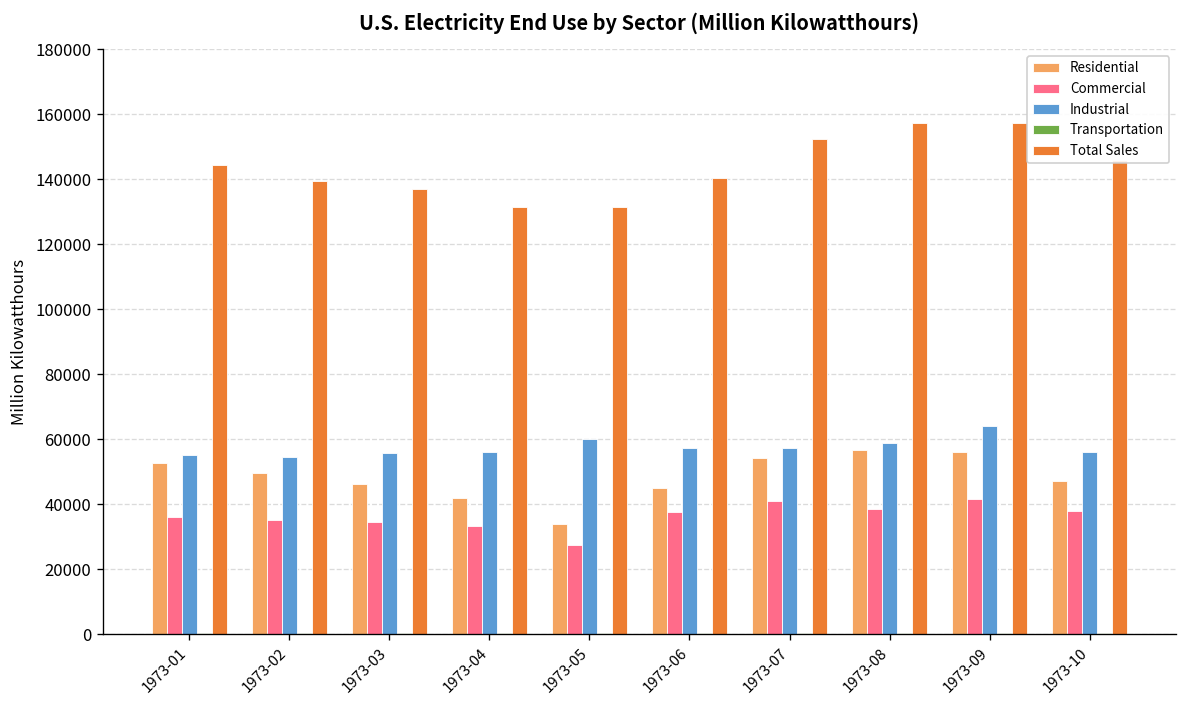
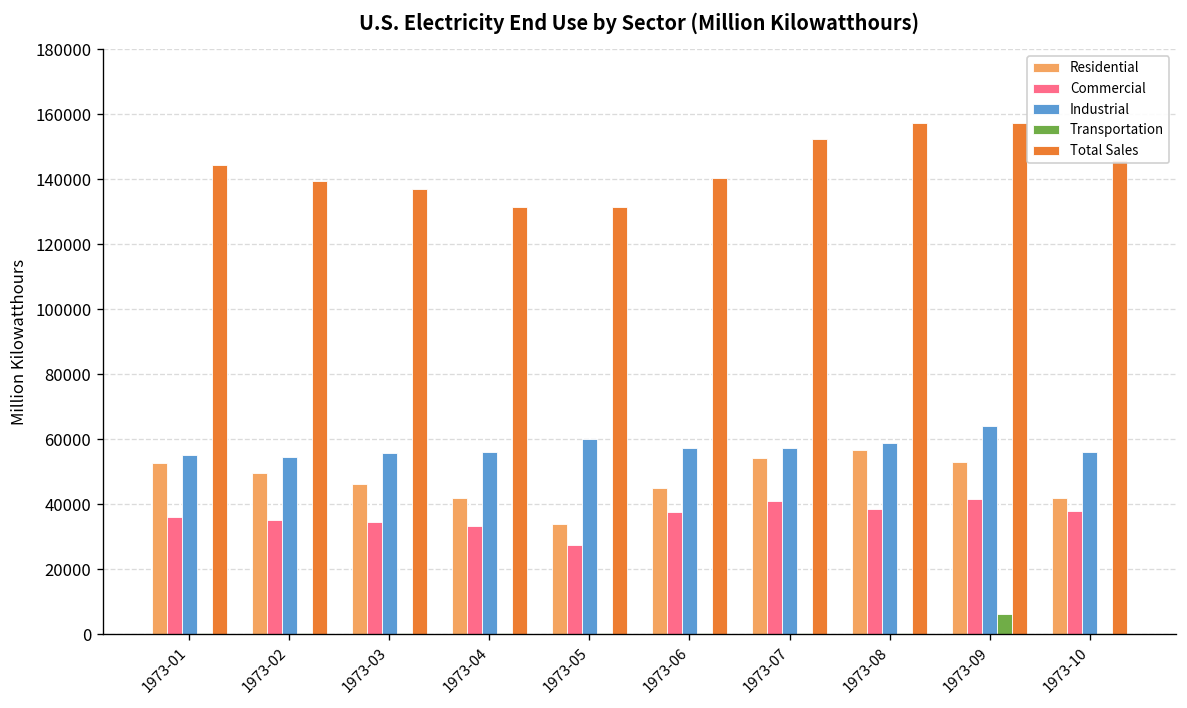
  {
    "Residential": {
      "1973-01": 53000,
      "1973-02": 50000,
      "1973-03": 46000,
      "1973-04": 42000,
      "1973-05": 34000,
      "1973-06": 45000,
      "1973-07": 54000,
      "1973-08": 57000,
-     "1973-09": 56000,
-     "1973-10": 47000
+     "1973-09": 53000,
+     "1973-10": 42000
    },
    "Commercial": {
      "1973-01": 36000,
      "1973-02": 35000,
      "1973-03": 35000,
      "1973-04": 33000,
      "1973-05": 28000,
      "1973-06": 38000,
      "1973-07": 41000,
      "1973-08": 39000,
      "1973-09": 42000,
      "1973-10": 38000
    },
    "Industrial": {
      "1973-01": 55000,
      "1973-02": 55000,
      "1973-03": 56000,
      "1973-04": 56000,
      "1973-05": 60000,
      "1973-06": 57000,
      "1973-07": 57000,
      "1973-08": 59000,
      "1973-09": 64000,
      "1973-10": 56000
    },
    "Transportation": {
-     "1973-09": 0
+     "1973-09": 6000
    },
    "Total Sales": {
      "1973-01": 145000,
      "1973-02": 140000,
      "1973-03": 137000,
      "1973-04": 131000,
      "1973-05": 131000,
      "1973-06": 140000,
      "1973-07": 153000,
      "1973-08": 157000,
      "1973-09": 157000,
      "1973-10": 146000
    }
  }
